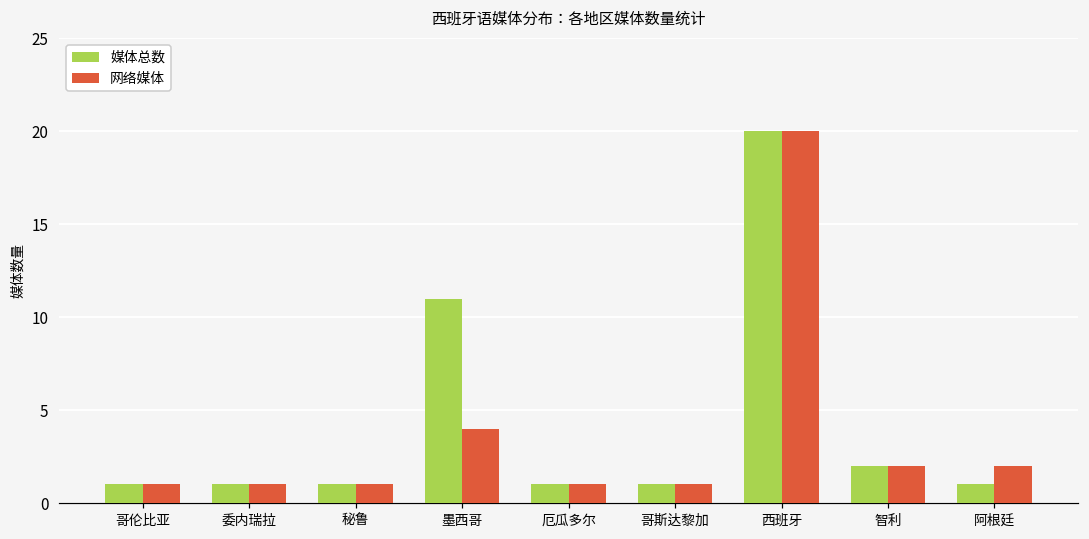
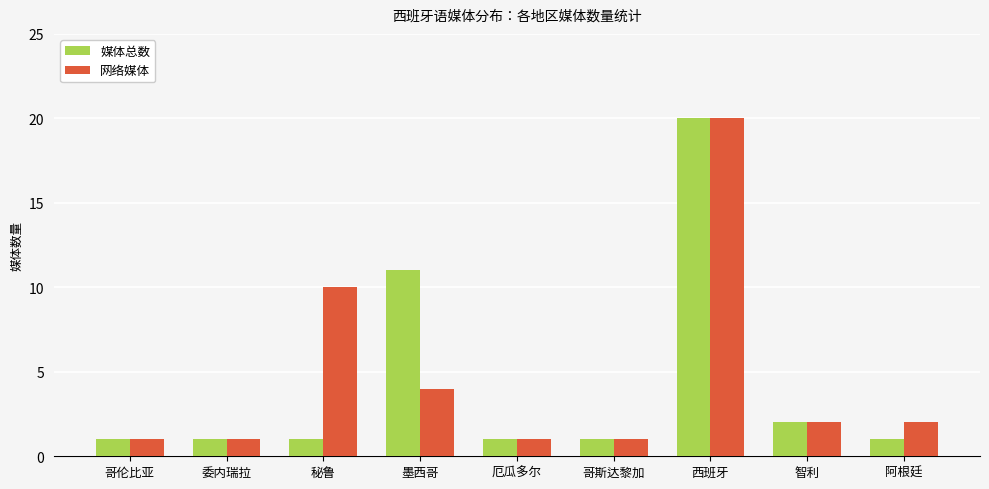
  {
    "媒体总数": {
      "哥伦比亚": 1,
      "委内瑞拉": 1,
      "秘鲁": 1,
      "墨西哥": 11,
      "厄瓜多尔": 1,
      "哥斯达黎加": 1,
      "西班牙": 20,
      "智利": 2,
      "阿根廷": 1
    },
    "网络媒体": {
      "哥伦比亚": 1,
      "委内瑞拉": 1,
-     "秘鲁": 1,
+     "秘鲁": 10,
      "墨西哥": 4,
      "厄瓜多尔": 1,
      "哥斯达黎加": 1,
      "西班牙": 20,
      "智利": 2,
      "阿根廷": 2
    }
  }
